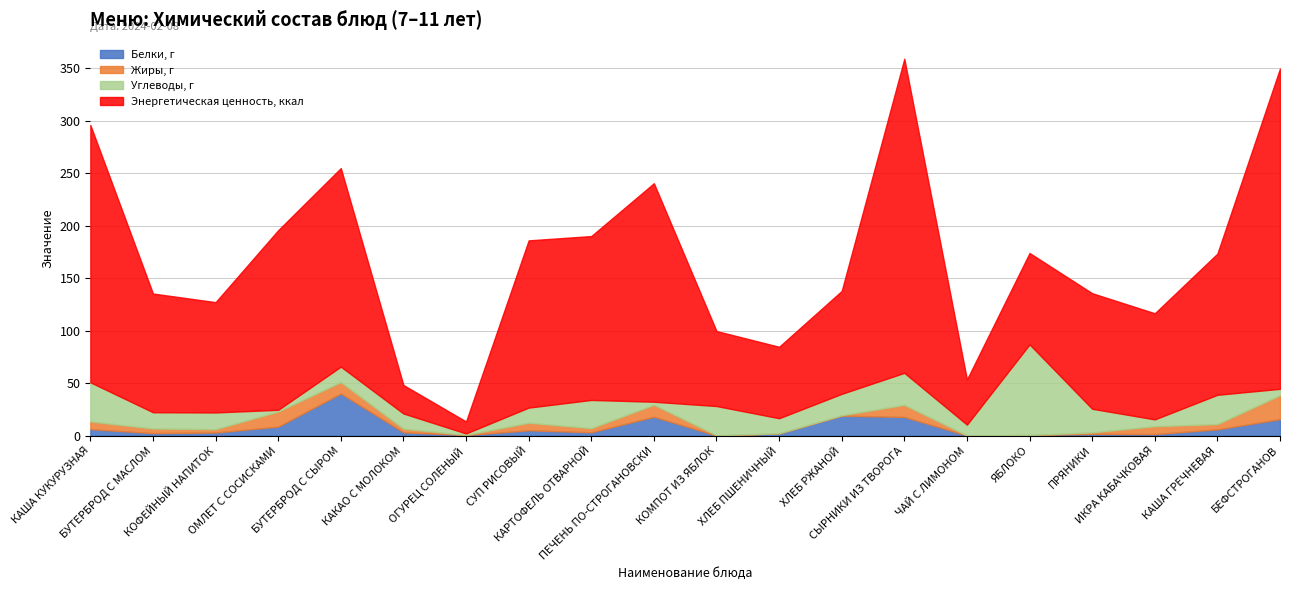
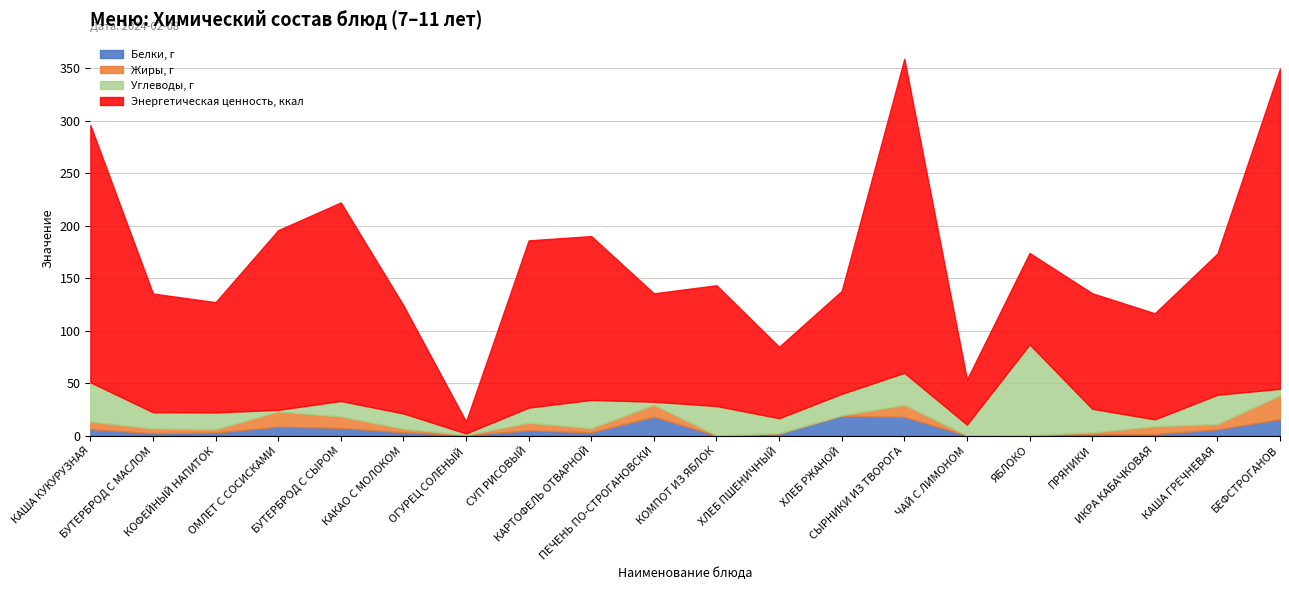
  {
    "Белки, г": {
      "КАША КУКУРУЗНАЯ": 6,
      "БУТЕРБРОД С МАСЛОМ": 3,
      "КОФЕЙНЫЙ НАПИТОК": 3,
      "ОМЛЕТ С СОСИСКАМИ": 9,
-     "БУТЕРБРОД С СЫРОМ": 40,
+     "БУТЕРБРОД С СЫРОМ": 8,
      "КАКАО С МОЛОКОМ": 3,
      "СУП РИСОВЫЙ": 5,
      "КАРТОФЕЛЬ ОТВАРНОЙ": 3,
      "ПЕЧЕНЬ ПО-СТРОГАНОВСКИ": 18,
      "СЫРНИКИ ИЗ ТВОРОГА": 18,
      "КАША ГРЕЧНЕВАЯ": 6,
      "БЕФСТРОГАНОВ": 16
    },
    "Жиры, г": {
      "КАША КУКУРУЗНАЯ": 7,
      "БУТЕРБРОД С МАСЛОМ": 4,
      "КОФЕЙНЫЙ НАПИТОК": 3,
      "БУТЕРБРОД С СЫРОМ": 11,
      "КАКАО С МОЛОКОМ": 3,
      "СУП РИСОВЫЙ": 7,
      "КАРТОФЕЛЬ ОТВАРНОЙ": 4,
      "ПЕЧЕНЬ ПО-СТРОГАНОВСКИ": 11,
      "СЫРНИКИ ИЗ ТВОРОГА": 12,
      "ИКРА КАБАЧКОВАЯ": 8,
      "КАША ГРЕЧНЕВАЯ": 5,
      "БЕФСТРОГАНОВ": 23
    },
    "Углеводы, г": {
      "КАША КУКУРУЗНАЯ": 37,
      "БУТЕРБРОД С МАСЛОМ": 15,
      "КОФЕЙНЫЙ НАПИТОК": 16,
      "БУТЕРБРОД С СЫРОМ": 15,
      "КАКАО С МОЛОКОМ": 15,
      "СУП РИСОВЫЙ": 14,
      "КАРТОФЕЛЬ ОТВАРНОЙ": 27,
      "ПЕЧЕНЬ ПО-СТРОГАНОВСКИ": 3,
      "КОМПОТ ИЗ ЯБЛОК": 28,
      "ХЛЕБ ПШЕНИЧНЫЙ": 14,
      "ХЛЕБ РЖАНОЙ": 20,
      "СЫРНИКИ ИЗ ТВОРОГА": 31,
      "ЧАЙ С ЛИМОНОМ": 10,
      "ЯБЛОКО": 86,
      "ПРЯНИКИ": 23,
      "ИКРА КАБАЧКОВАЯ": 7,
      "КАША ГРЕЧНЕВАЯ": 28,
      "БЕФСТРОГАНОВ": 6
    },
    "Энергетическая ценность, ккал": {
      "КАША КУКУРУЗНАЯ": 245,
      "БУТЕРБРОД С МАСЛОМ": 113,
      "КОФЕЙНЫЙ НАПИТОК": 105,
      "ОМЛЕТ С СОСИСКАМИ": 171,
      "БУТЕРБРОД С СЫРОМ": 189,
-     "КАКАО С МОЛОКОМ": 27,
+     "КАКАО С МОЛОКОМ": 103,
      "ОГУРЕЦ СОЛЕНЫЙ": 11,
      "СУП РИСОВЫЙ": 159,
      "КАРТОФЕЛЬ ОТВАРНОЙ": 156,
-     "ПЕЧЕНЬ ПО-СТРОГАНОВСКИ": 208,
-     "КОМПОТ ИЗ ЯБЛОК": 71,
+     "ПЕЧЕНЬ ПО-СТРОГАНОВСКИ": 103,
+     "КОМПОТ ИЗ ЯБЛОК": 115,
      "ХЛЕБ ПШЕНИЧНЫЙ": 68,
      "ХЛЕБ РЖАНОЙ": 98,
      "СЫРНИКИ ИЗ ТВОРОГА": 299,
      "ЧАЙ С ЛИМОНОМ": 43,
      "ЯБЛОКО": 87,
      "ПРЯНИКИ": 110,
      "ИКРА КАБАЧКОВАЯ": 101,
      "КАША ГРЕЧНЕВАЯ": 134,
      "БЕФСТРОГАНОВ": 305
    }
  }
